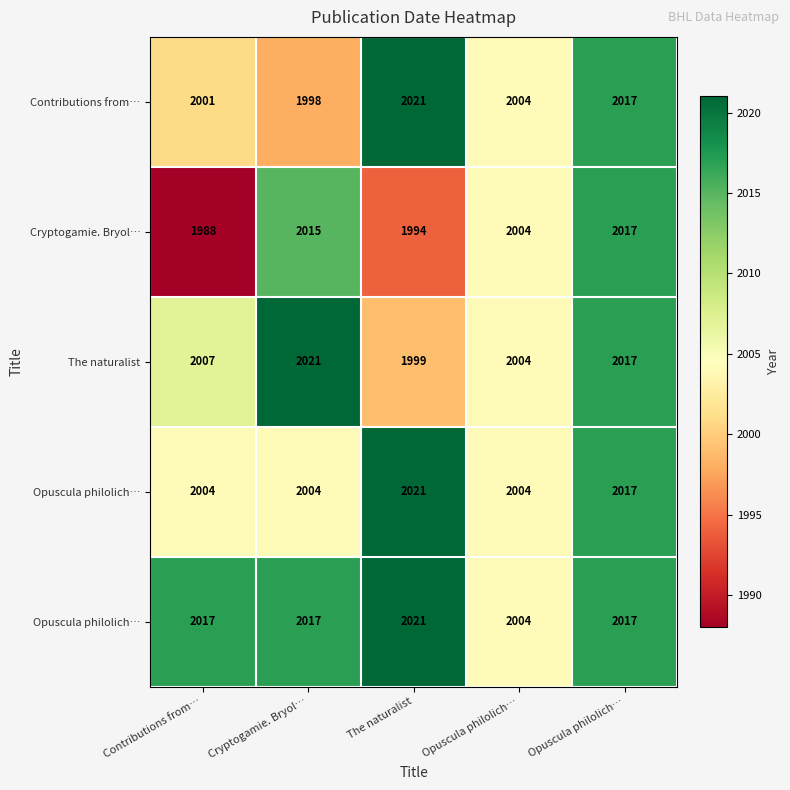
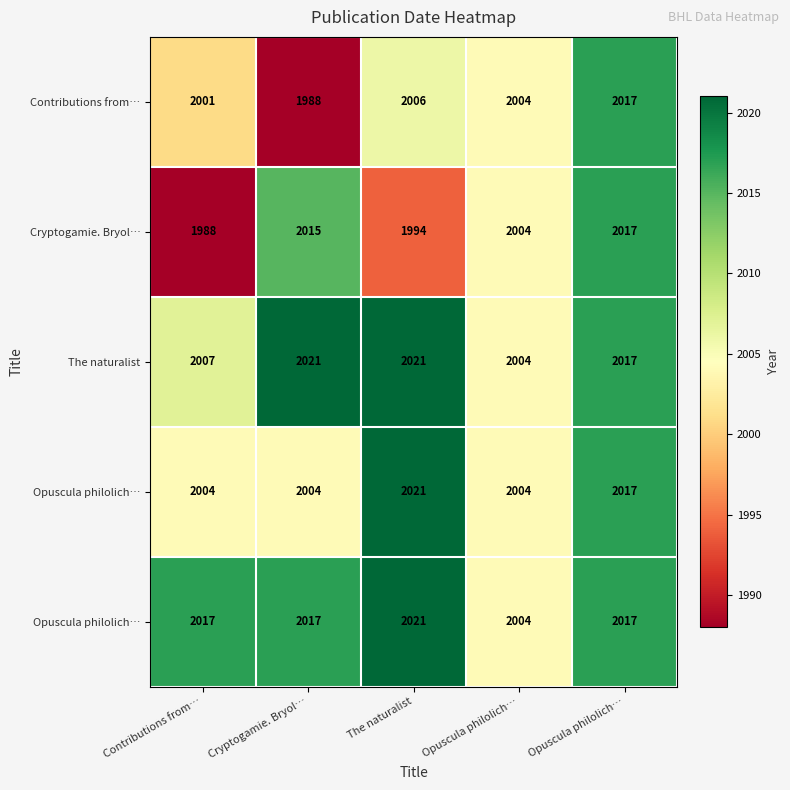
  {
    "Contributions from…": {
      "Contributions from…": 2001,
-     "Cryptogamie. Bryol…": 1998,
-     "The naturalist": 2021
+     "Cryptogamie. Bryol…": 1988,
+     "The naturalist": 2006
    },
    "Cryptogamie. Bryol…": {
      "Contributions from…": 1988,
      "Cryptogamie. Bryol…": 2015,
      "The naturalist": 1994
    },
    "The naturalist": {
      "Contributions from…": 2007,
      "Cryptogamie. Bryol…": 2021,
-     "The naturalist": 1999
+     "The naturalist": 2021
    }
  }
